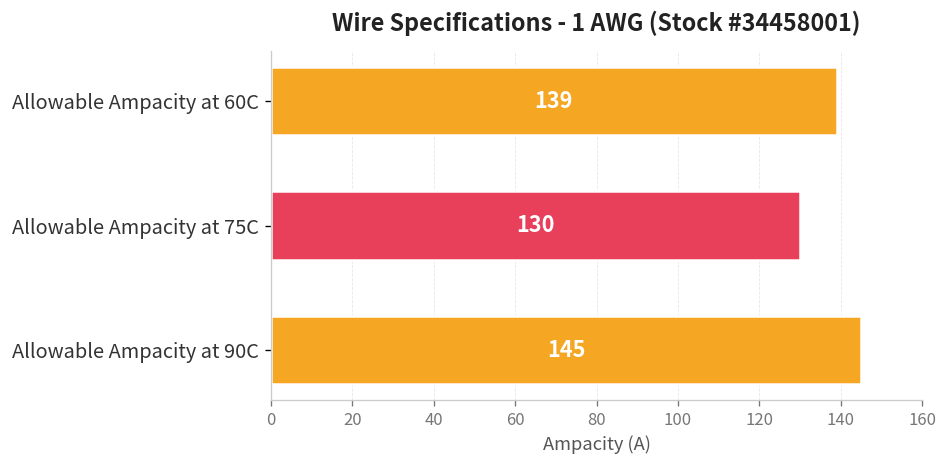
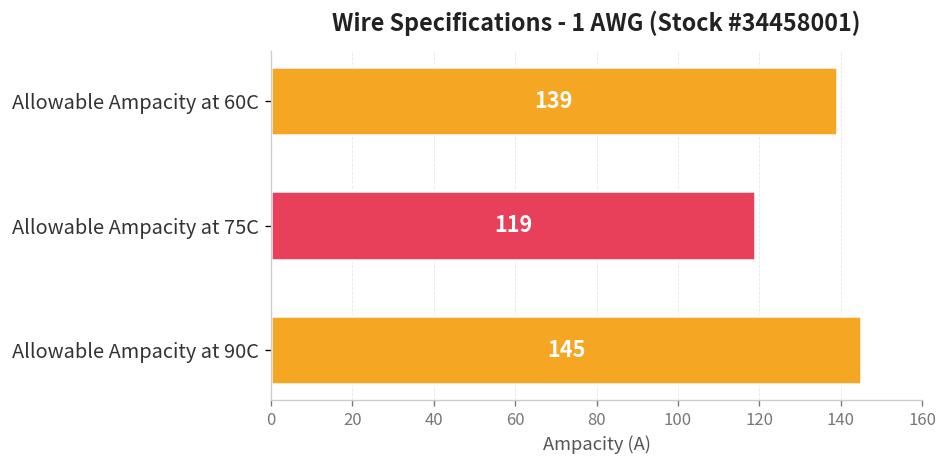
  {
    "Allowable Ampacity at 60C": 139,
-   "Allowable Ampacity at 75C": 130,
+   "Allowable Ampacity at 75C": 119,
    "Allowable Ampacity at 90C": 145
  }
